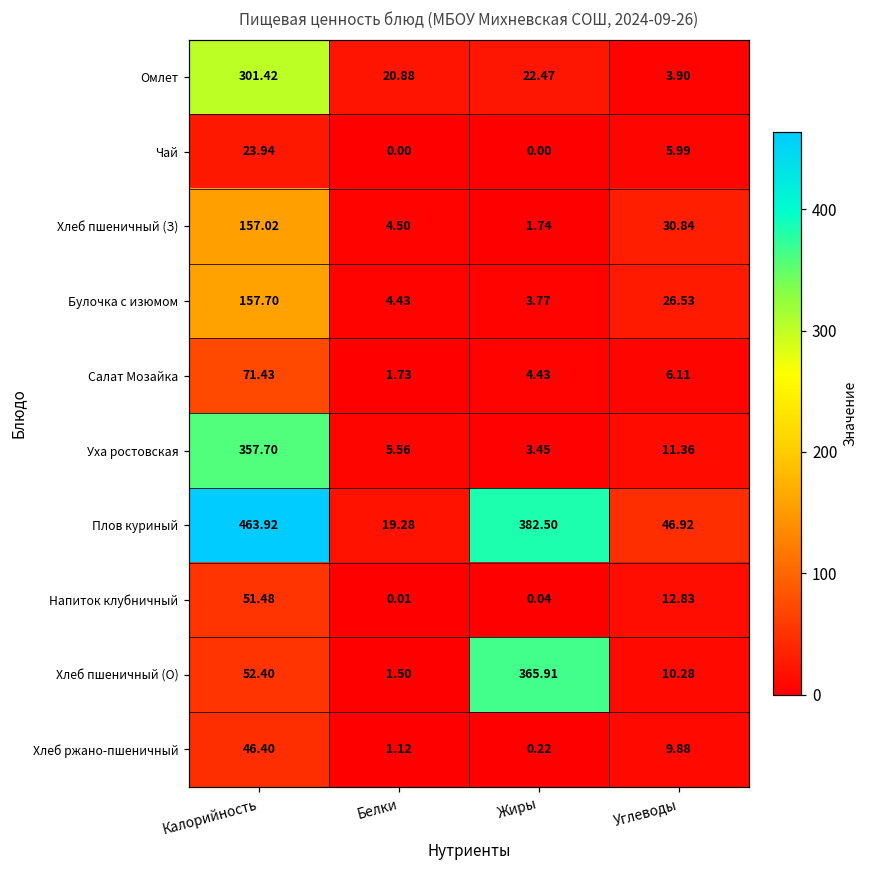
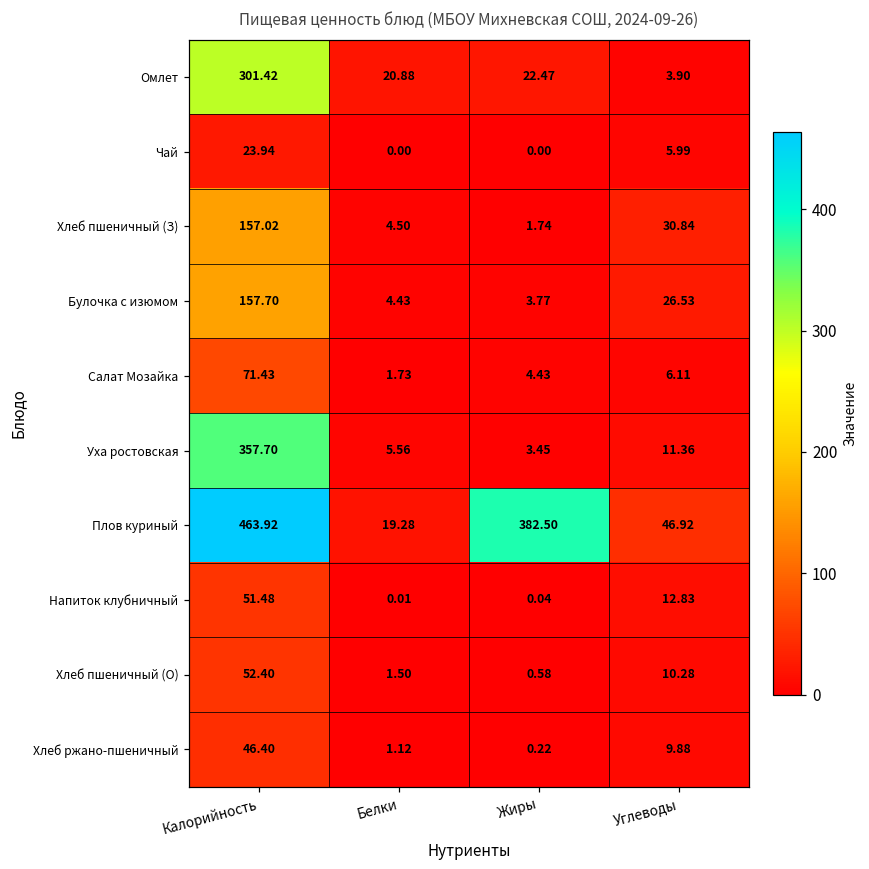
  {
    "Омлет": {
      "Калорийность": 301.42,
      "Белки": 20.88,
      "Жиры": 22.47,
      "Углеводы": 3.90
    },
    "Чай": {
      "Калорийность": 23.94,
      "Белки": 0.00,
      "Жиры": 0.00,
      "Углеводы": 5.99
    },
    "Хлеб пшеничный (З)": {
      "Калорийность": 157.02,
      "Белки": 4.50,
      "Жиры": 1.74,
      "Углеводы": 30.84
    },
    "Булочка с изюмом": {
      "Калорийность": 157.70,
      "Белки": 4.43,
      "Жиры": 3.77,
      "Углеводы": 26.53
    },
    "Салат Мозайка": {
      "Калорийность": 71.43,
      "Белки": 1.73,
      "Жиры": 4.43,
      "Углеводы": 6.11
    },
    "Уха ростовская": {
      "Калорийность": 357.70,
      "Белки": 5.56,
      "Жиры": 3.45,
      "Углеводы": 11.36
    },
    "Плов куриный": {
      "Калорийность": 463.92,
      "Белки": 19.28,
      "Жиры": 382.50,
      "Углеводы": 46.92
    },
    "Напиток клубничный": {
      "Калорийность": 51.48,
      "Белки": 0.01,
      "Жиры": 0.04,
      "Углеводы": 12.83
    },
    "Хлеб пшеничный (О)": {
      "Калорийность": 52.40,
      "Белки": 1.50,
-     "Жиры": 365.91,
+     "Жиры": 0.58,
      "Углеводы": 10.28
    },
    "Хлеб ржано-пшеничный": {
      "Калорийность": 46.40,
      "Белки": 1.12,
      "Жиры": 0.22,
      "Углеводы": 9.88
    }
  }
